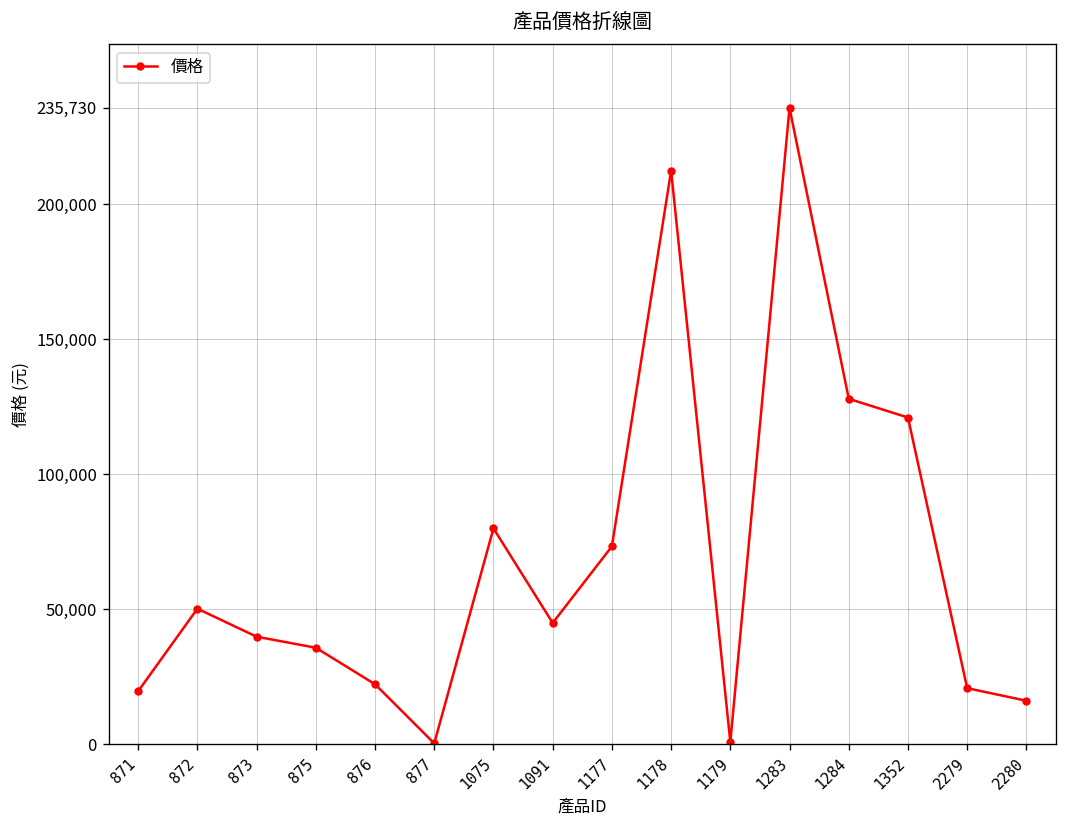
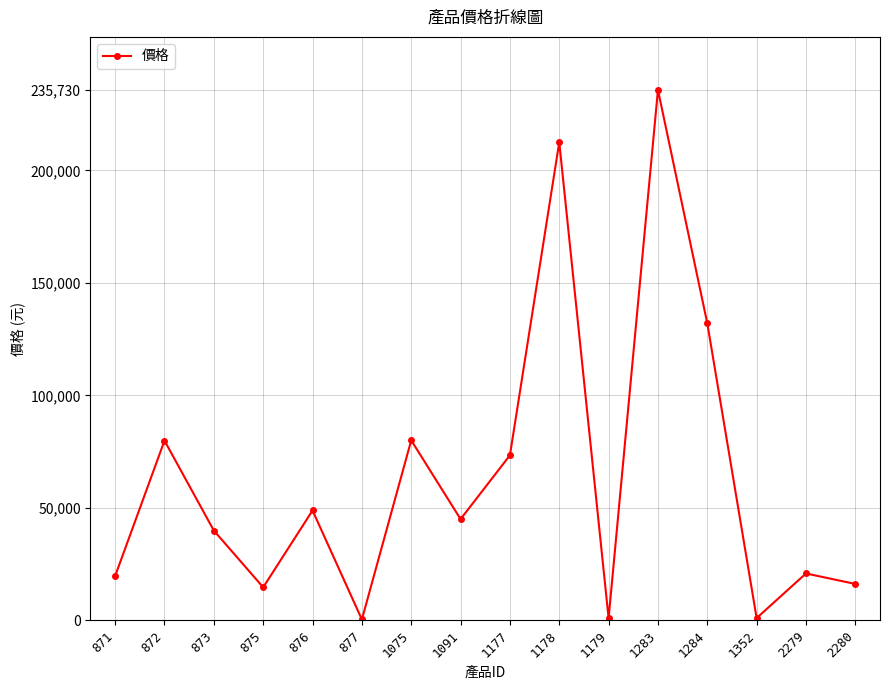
  {
    "871": "20,000",
-   "872": "50,000",
+   "872": "80,000",
    "873": "40,000",
-   "875": "36,000",
-   "876": "22,000",
+   "875": "15,000",
+   "876": "49,000",
    "877": "0",
    "1075": "80,000",
    "1091": "45,000",
    "1177": "73,000",
    "1178": "212,000",
    "1179": "1,000",
    "1283": "236,000",
-   "1284": "128,000",
-   "1352": "121,000",
+   "1284": "132,000",
+   "1352": "1,000",
    "2279": "21,000",
    "2280": "16,000"
  }
